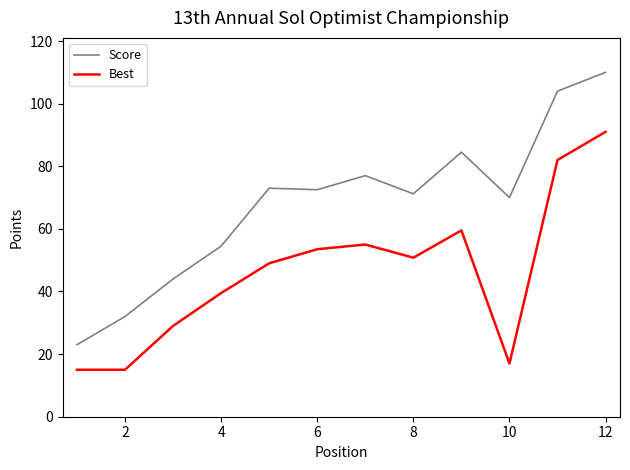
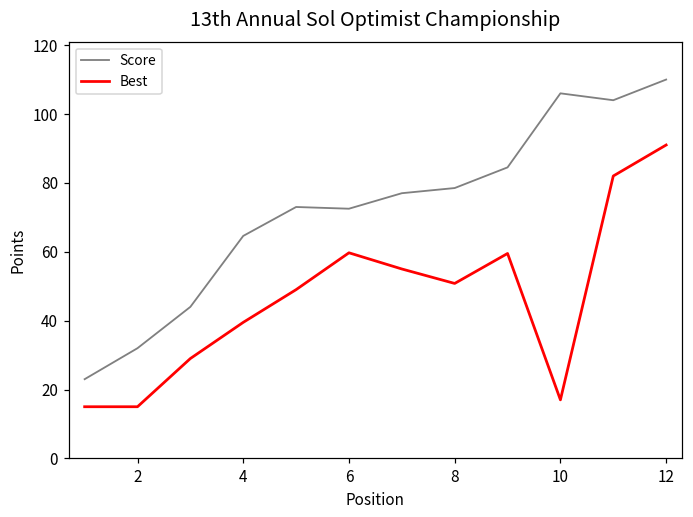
  {
    "Score": {
      "2": 32,
-     "4": 55,
+     "4": 65,
      "6": 73,
-     "8": 71,
-     "10": 70,
+     "8": 79,
+     "10": 106,
      "12": 110
    },
    "Best": {
      "2": 15,
      "4": 40,
-     "6": 54,
+     "6": 60,
      "8": 51,
      "10": 17,
      "12": 91
    }
  }
